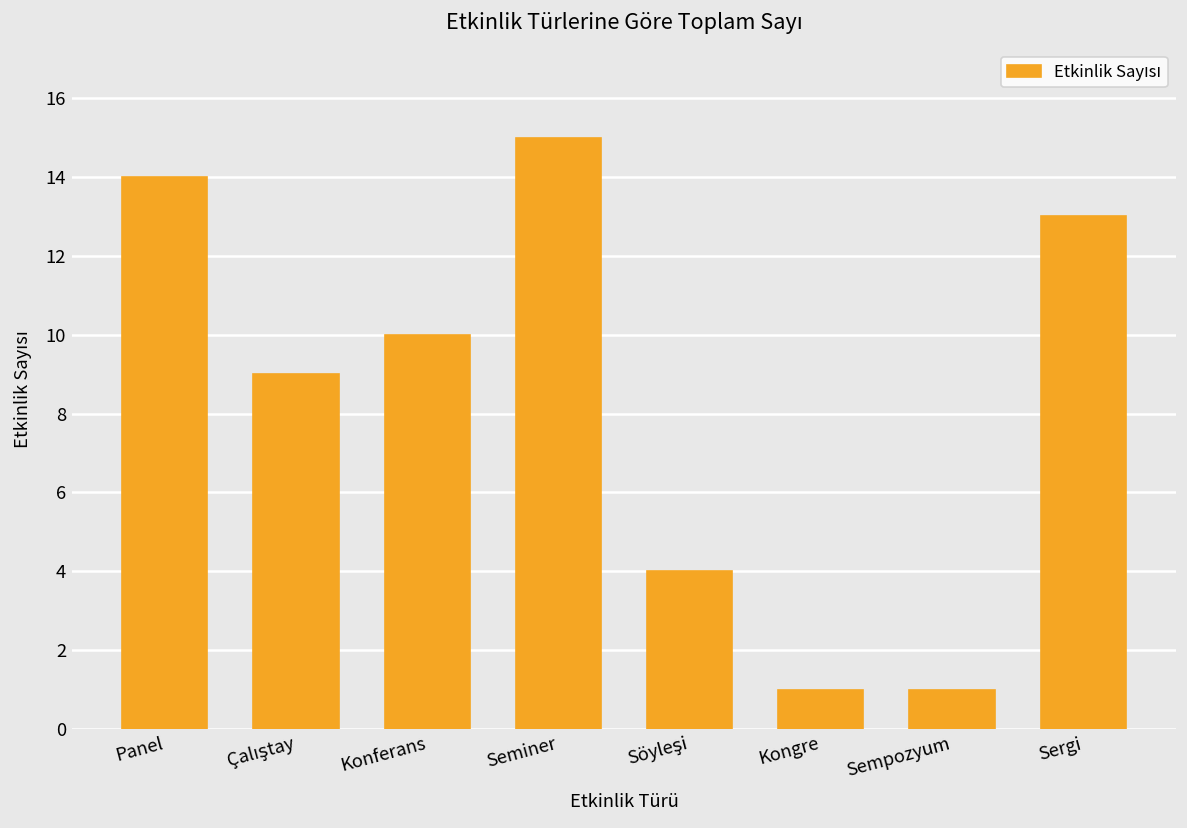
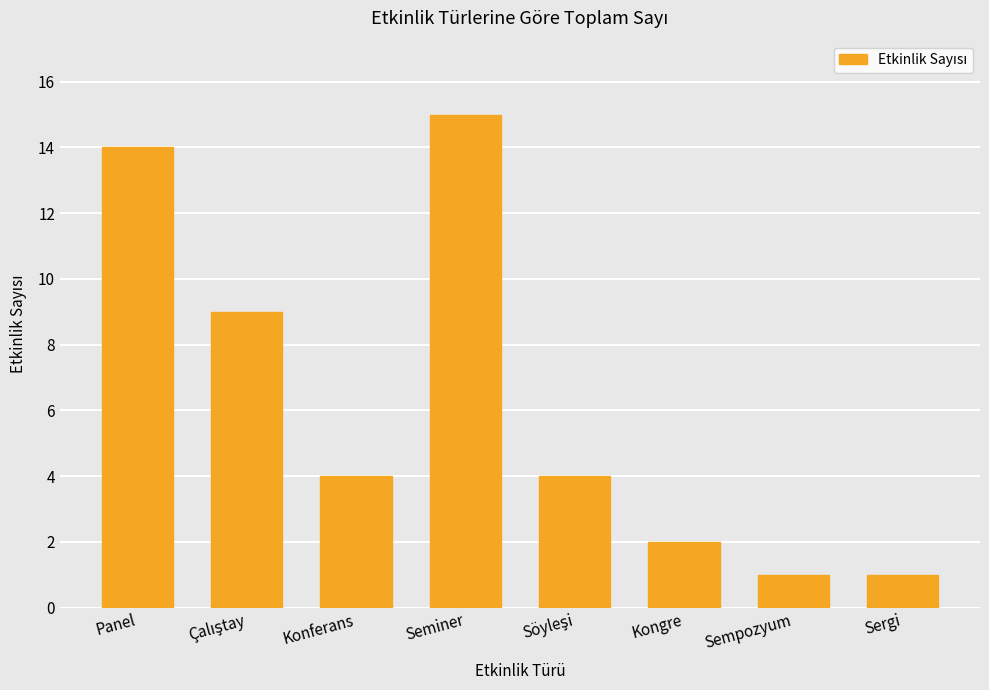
  {
    "Panel": 14,
    "Çalıştay": 9,
-   "Konferans": 10,
+   "Konferans": 4,
    "Seminer": 15,
    "Söyleşi": 4,
-   "Kongre": 1,
+   "Kongre": 2,
    "Sempozyum": 1,
-   "Sergi": 13
+   "Sergi": 1
  }
